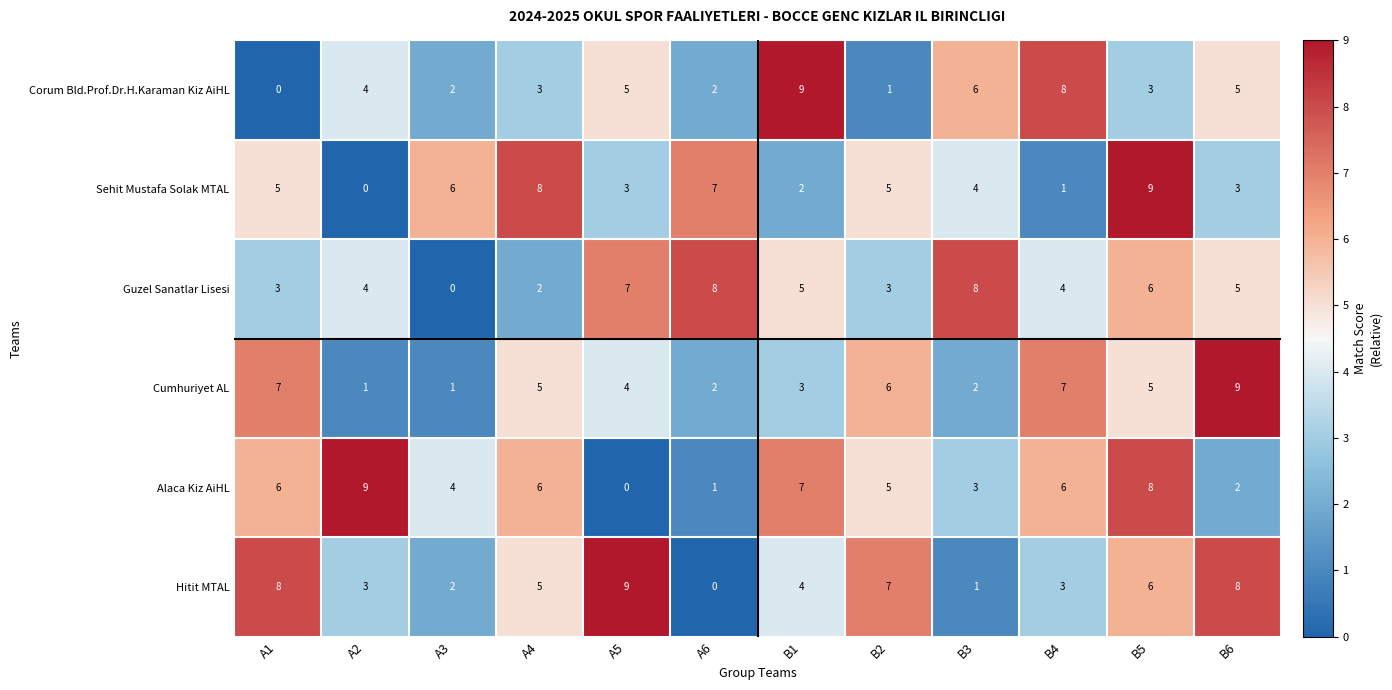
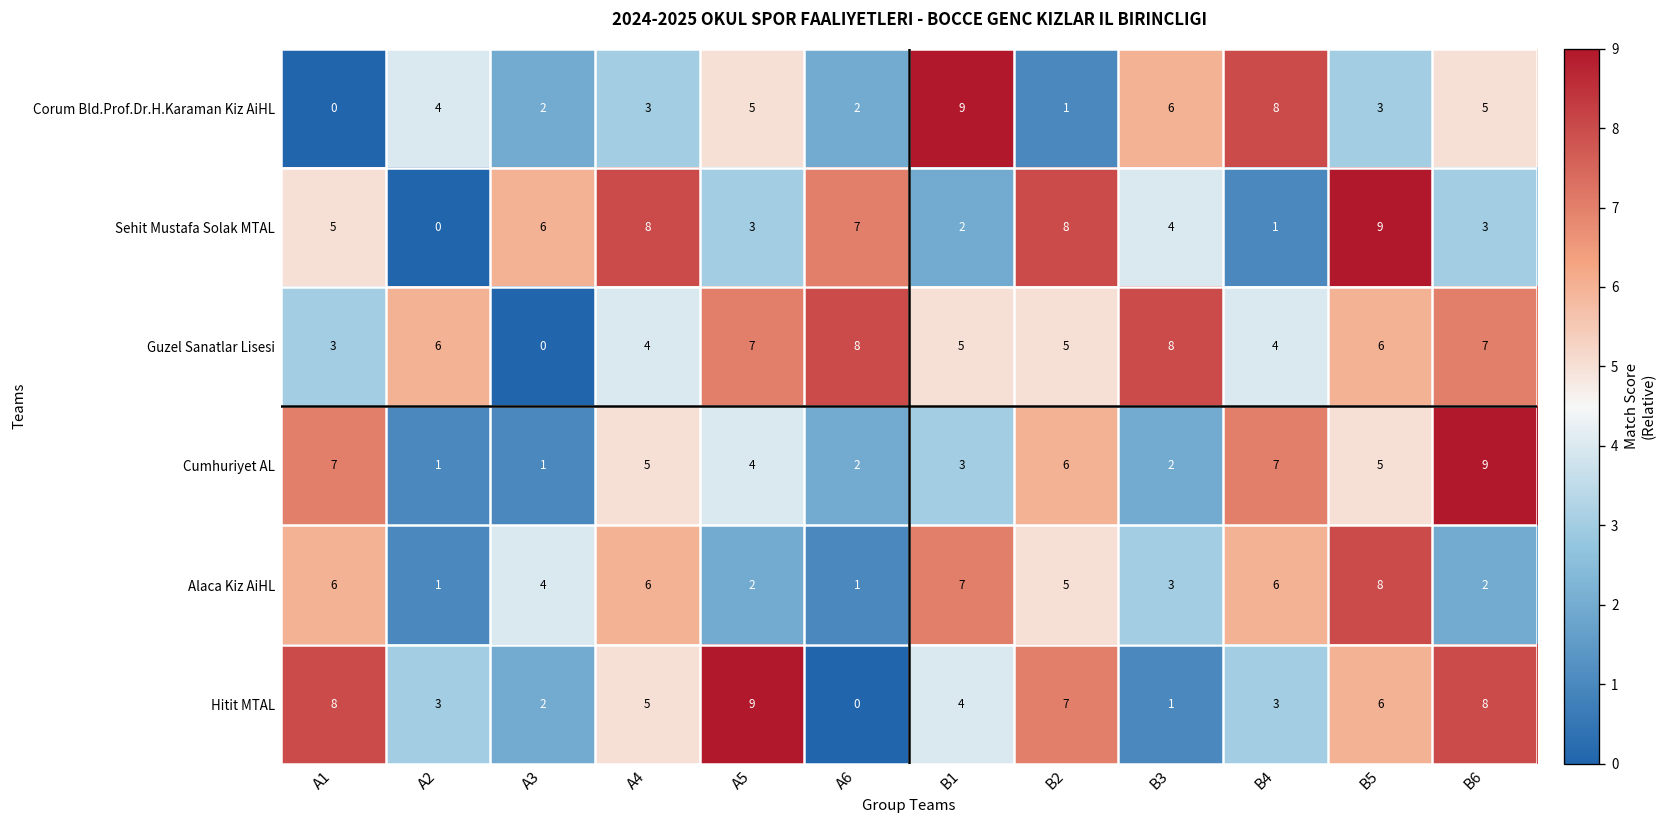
  {
    "Corum Bld.Prof.Dr.H.Karaman Kiz AiHL": {
      "A1": 0,
      "A2": 4,
      "A3": 2,
      "A4": 3,
      "A5": 5,
      "A6": 2,
      "B1": 9,
      "B2": 1,
      "B3": 6,
      "B4": 8,
      "B5": 3,
      "B6": 5
    },
    "Sehit Mustafa Solak MTAL": {
      "A1": 5,
      "A2": 0,
      "A3": 6,
      "A4": 8,
      "A5": 3,
      "A6": 7,
      "B1": 2,
-     "B2": 5,
+     "B2": 8,
      "B3": 4,
      "B4": 1,
      "B5": 9,
      "B6": 3
    },
    "Guzel Sanatlar Lisesi": {
      "A1": 3,
-     "A2": 4,
+     "A2": 6,
      "A3": 0,
-     "A4": 2,
+     "A4": 4,
      "A5": 7,
      "A6": 8,
      "B1": 5,
-     "B2": 3,
+     "B2": 5,
      "B3": 8,
      "B4": 4,
      "B5": 6,
-     "B6": 5
+     "B6": 7
    },
    "Cumhuriyet AL": {
      "A1": 7,
      "A2": 1,
      "A3": 1,
      "A4": 5,
      "A5": 4,
      "A6": 2,
      "B1": 3,
      "B2": 6,
      "B3": 2,
      "B4": 7,
      "B5": 5,
      "B6": 9
    },
    "Alaca Kiz AiHL": {
      "A1": 6,
-     "A2": 9,
+     "A2": 1,
      "A3": 4,
      "A4": 6,
-     "A5": 0,
+     "A5": 2,
      "A6": 1,
      "B1": 7,
      "B2": 5,
      "B3": 3,
      "B4": 6,
      "B5": 8,
      "B6": 2
    },
    "Hitit MTAL": {
      "A1": 8,
      "A2": 3,
      "A3": 2,
      "A4": 5,
      "A5": 9,
      "A6": 0,
      "B1": 4,
      "B2": 7,
      "B3": 1,
      "B4": 3,
      "B5": 6,
      "B6": 8
    }
  }
